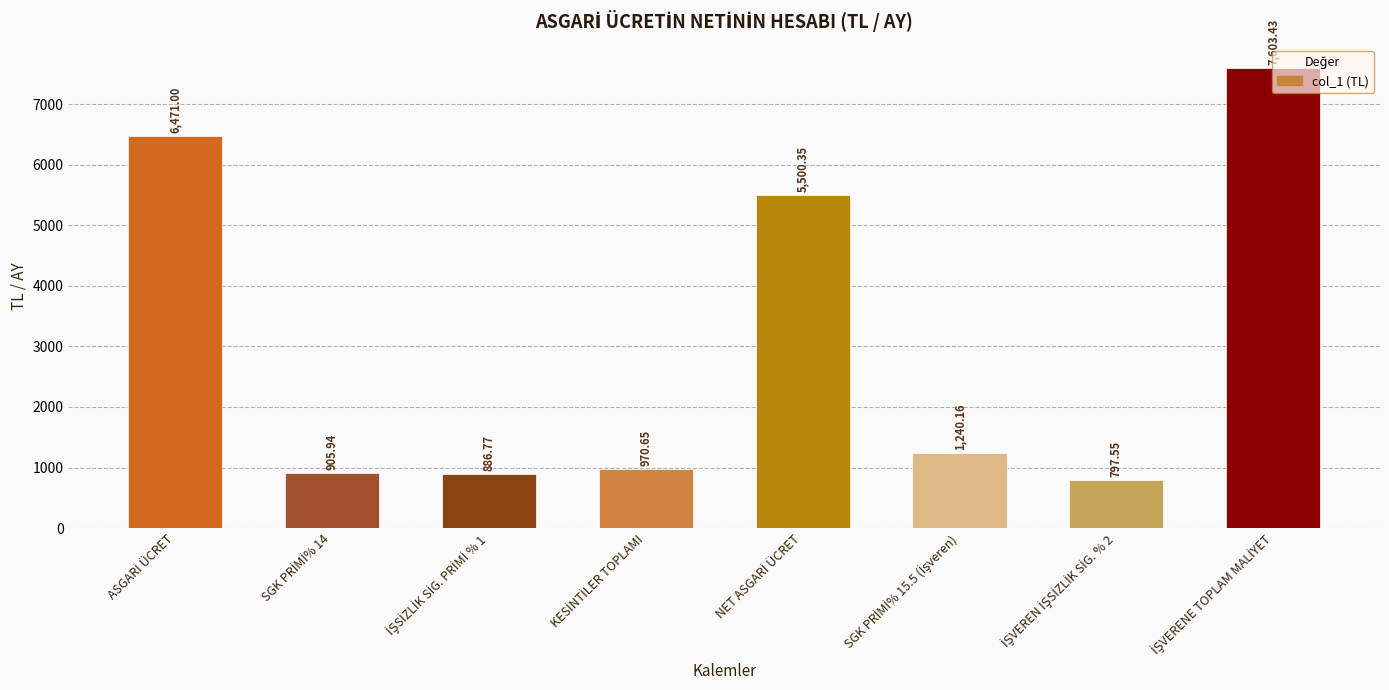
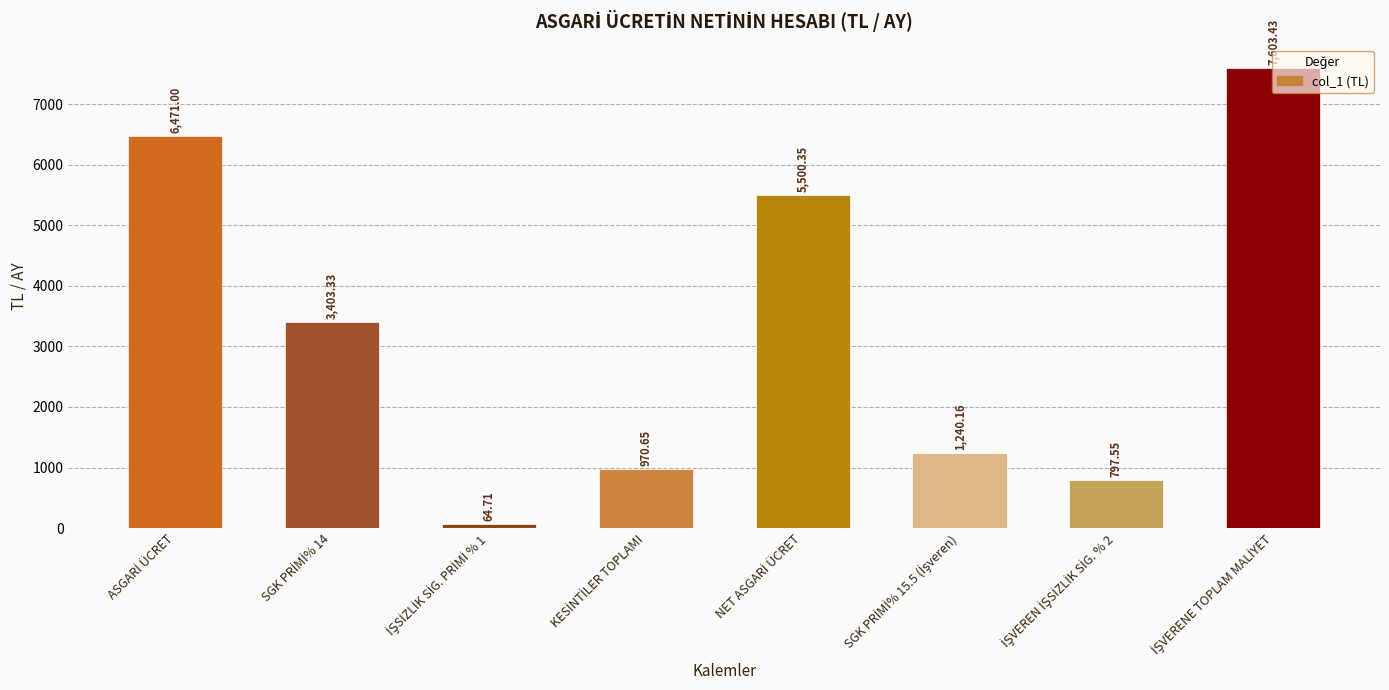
  {
    "ASGARİ ÜCRET": "6,471.00",
-   "SGK PRİMİ% 14": "905.94",
-   "İŞSİZLİK SİG. PRİMİ % 1": "886.77",
+   "SGK PRİMİ% 14": "3,403.33",
+   "İŞSİZLİK SİG. PRİMİ % 1": "64.71",
    "KESİNTİLER TOPLAMI": "970.65",
    "NET ASGARİ ÜCRET": "5,500.35",
    "SGK PRİMİ% 15.5 (İşveren)": "1,240.16",
    "İŞVEREN İŞSİZLİK SİG. % 2": "797.55"
  }
